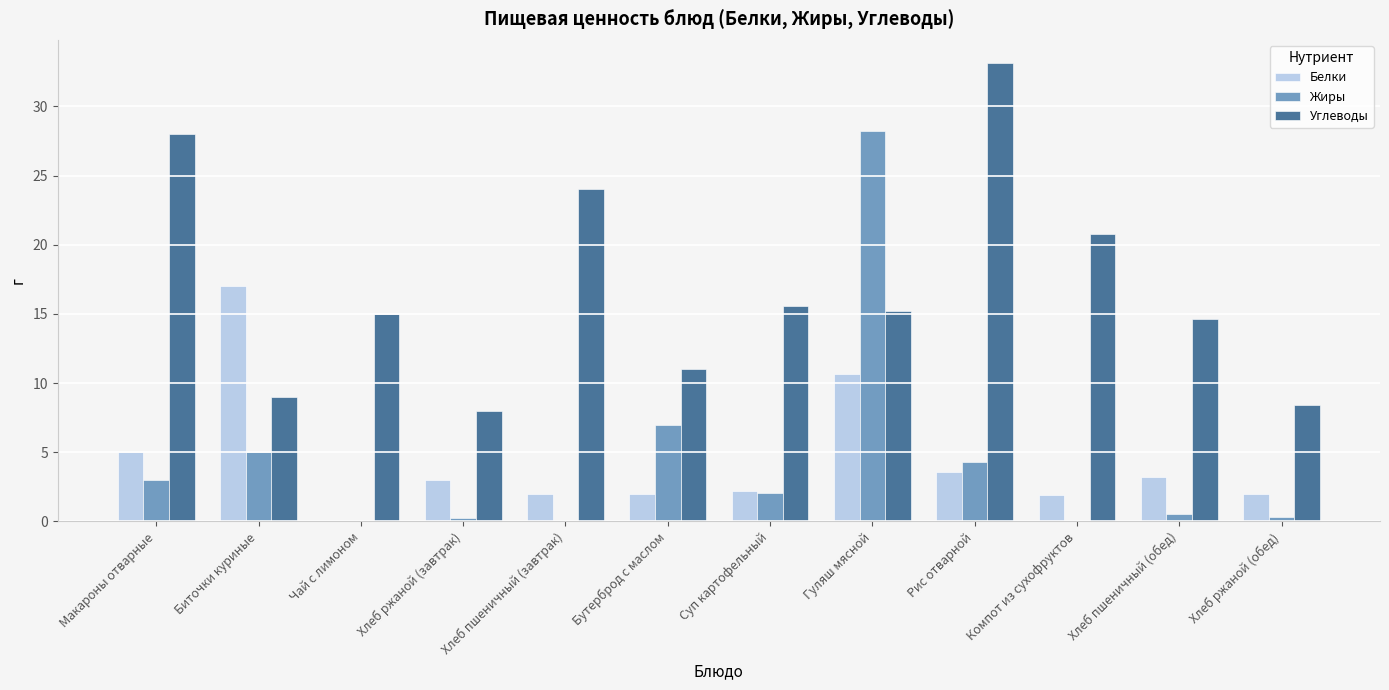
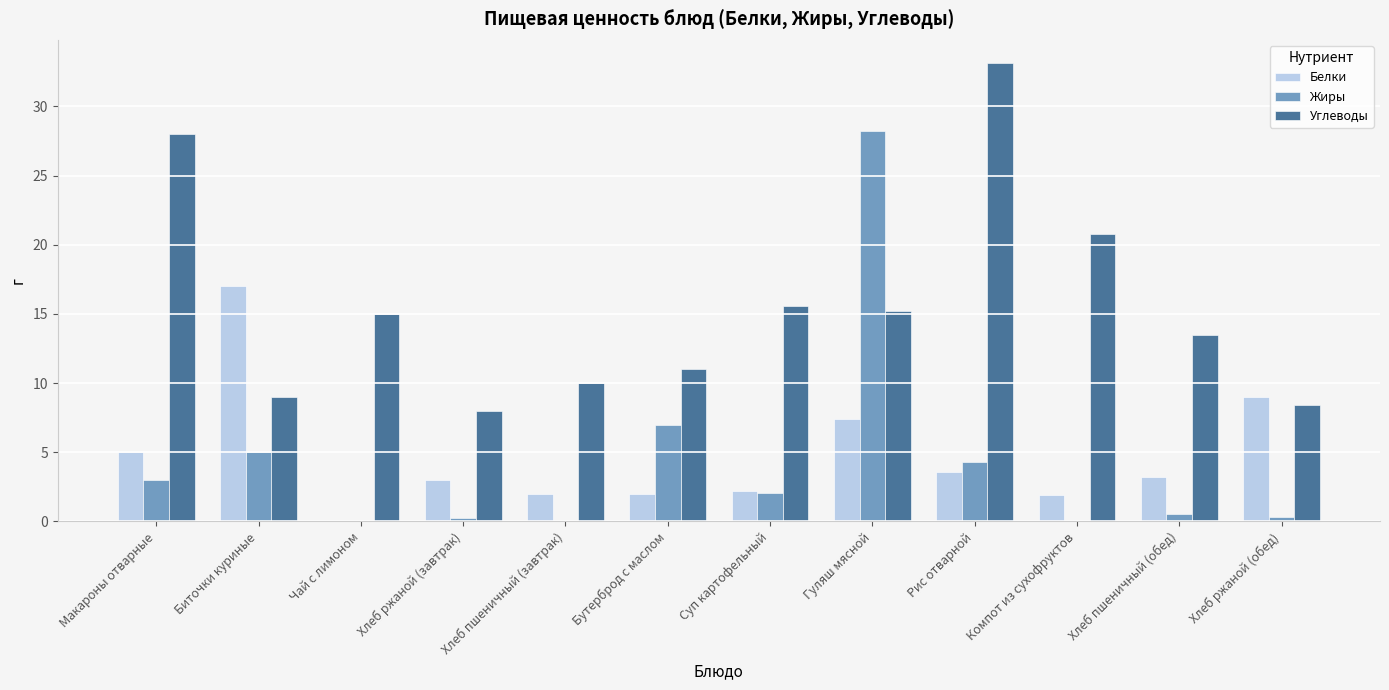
  {
    "Белки": {
      "Макароны отварные": 5.0,
      "Биточки куриные": 17.0,
      "Чай с лимоном": 0.0,
      "Хлеб ржаной (завтрак)": 3.0,
      "Хлеб пшеничный (завтрак)": 2.0,
      "Бутерброд с маслом": 2.0,
      "Суп картофельный": 2.2,
-     "Гуляш мясной": 10.6,
+     "Гуляш мясной": 7.4,
      "Рис отварной": 3.6,
      "Компот из сухофруктов": 1.9,
      "Хлеб пшеничный (обед)": 3.2,
-     "Хлеб ржаной (обед)": 2
+     "Хлеб ржаной (обед)": 9
    },
    "Жиры": {
      "Макароны отварные": 3.0,
      "Биточки куриные": 5.0,
      "Чай с лимоном": 0.0,
      "Хлеб ржаной (завтрак)": 0.2,
      "Хлеб пшеничный (завтрак)": 0.0,
      "Бутерброд с маслом": 7.0,
      "Суп картофельный": 2.1,
      "Гуляш мясной": 28.2,
      "Рис отварной": 4.3,
      "Компот из сухофруктов": 0.0,
      "Хлеб пшеничный (обед)": 0.6,
      "Хлеб ржаной (обед)": 0.4
    },
    "Углеводы": {
      "Макароны отварные": 28.0,
      "Биточки куриные": 9.0,
      "Чай с лимоном": 15.0,
      "Хлеб ржаной (завтрак)": 8.0,
-     "Хлеб пшеничный (завтрак)": 24,
+     "Хлеб пшеничный (завтрак)": 10,
      "Бутерброд с маслом": 11.0,
      "Суп картофельный": 15.5,
      "Гуляш мясной": 15.2,
      "Рис отварной": 33.2,
      "Компот из сухофруктов": 20.8,
-     "Хлеб пшеничный (обед)": 14.6,
+     "Хлеб пшеничный (обед)": 13.5,
      "Хлеб ржаной (обед)": 8.4
    }
  }
